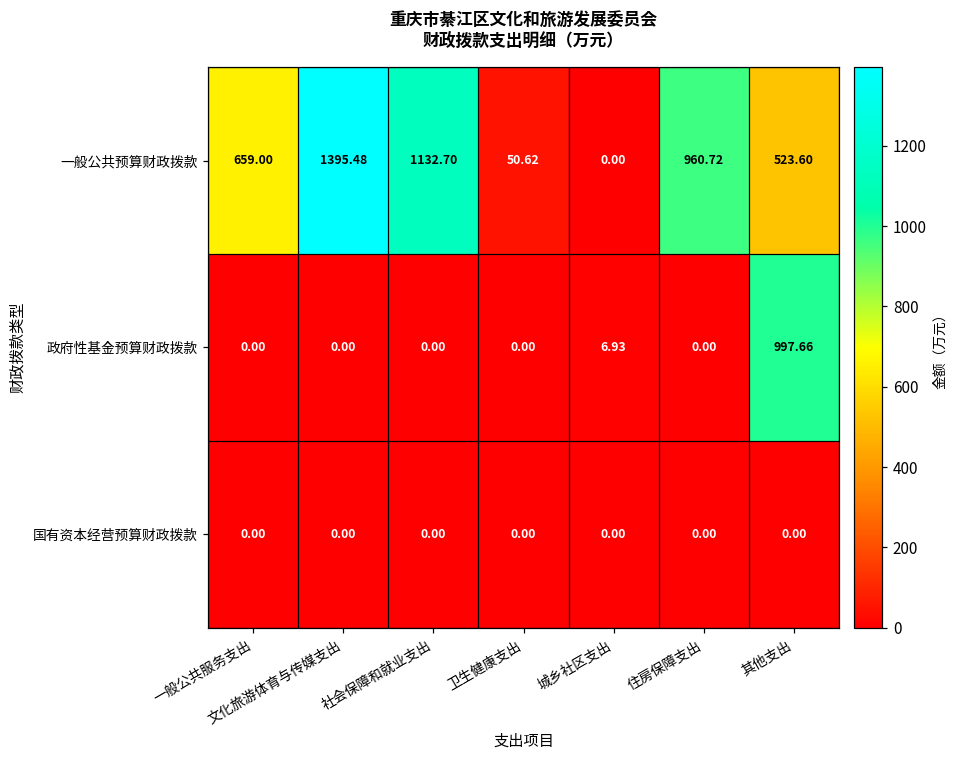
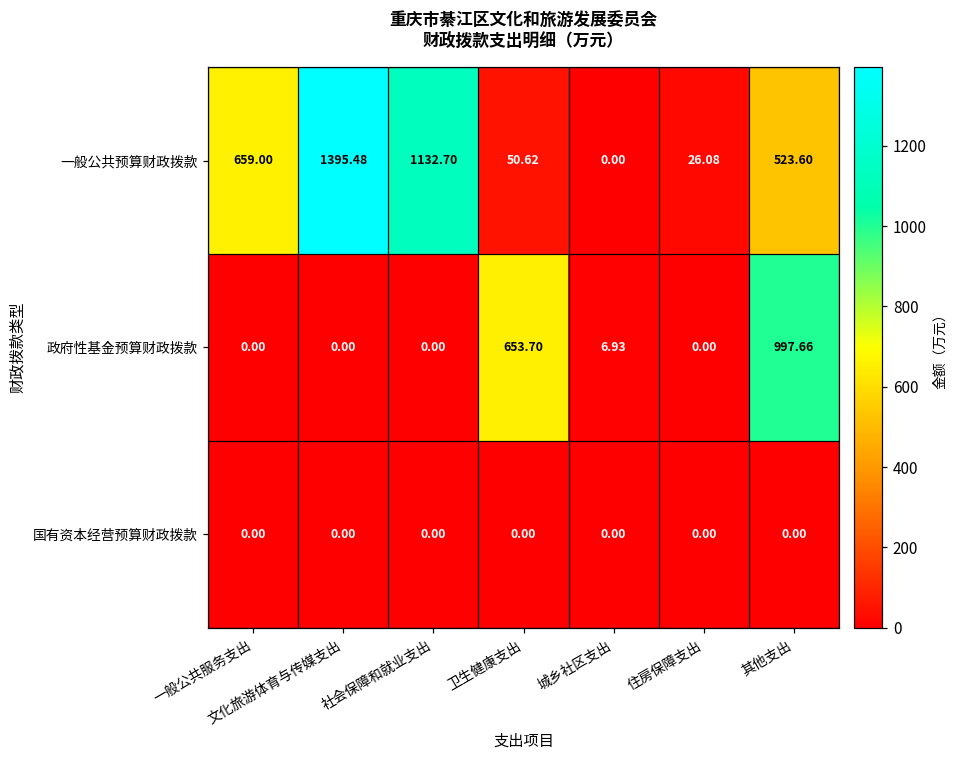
  {
    "一般公共预算财政拨款": {
      "一般公共服务支出": 659.00,
      "文化旅游体育与传媒支出": 1395.48,
      "社会保障和就业支出": 1132.70,
      "卫生健康支出": 50.62,
      "城乡社区支出": 0.00,
-     "住房保障支出": 960.72,
+     "住房保障支出": 26.08,
      "其他支出": 523.60
    },
    "政府性基金预算财政拨款": {
      "一般公共服务支出": 0.00,
      "文化旅游体育与传媒支出": 0.00,
      "社会保障和就业支出": 0.00,
-     "卫生健康支出": 0.00,
+     "卫生健康支出": 653.70,
      "城乡社区支出": 6.93,
      "住房保障支出": 0.00,
      "其他支出": 997.66
    },
    "国有资本经营预算财政拨款": {
      "一般公共服务支出": 0.00,
      "文化旅游体育与传媒支出": 0.00,
      "社会保障和就业支出": 0.00,
      "卫生健康支出": 0.00,
      "城乡社区支出": 0.00,
      "住房保障支出": 0.00,
      "其他支出": 0.00
    }
  }
